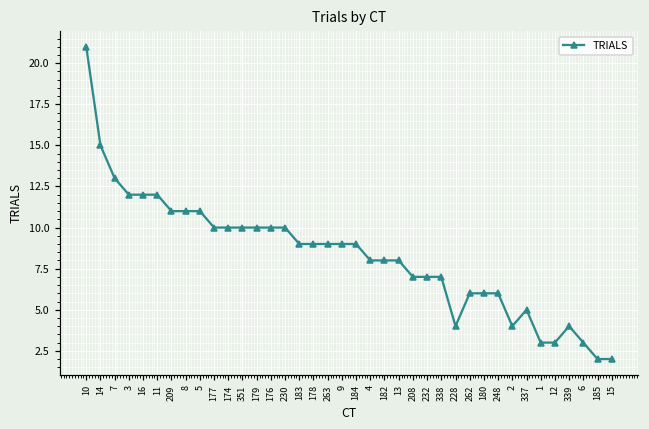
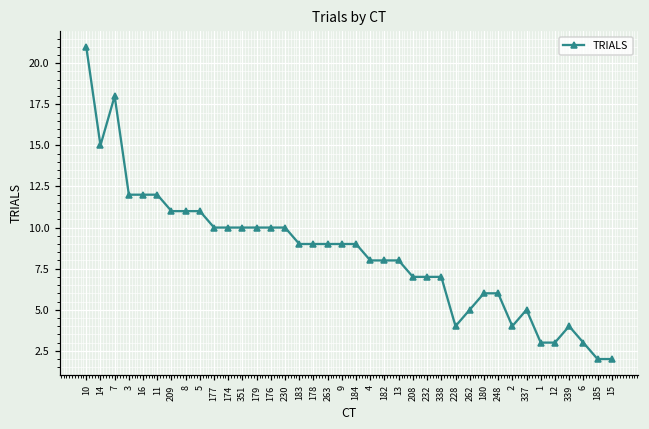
  {
    "10": 21,
    "14": 15,
-   "7": 13,
+   "7": 18,
    "3": 12,
    "16": 12,
    "11": 12,
    "209": 11,
    "8": 11,
    "5": 11,
    "177": 10,
    "174": 10,
    "351": 10,
    "179": 10,
    "176": 10,
    "230": 10,
    "183": 9,
    "178": 9,
    "263": 9,
    "9": 9,
    "184": 9,
    "4": 8,
    "182": 8,
    "13": 8,
    "208": 7,
    "232": 7,
    "338": 7,
    "228": 4,
-   "262": 6,
+   "262": 5,
    "180": 6,
    "248": 6,
    "2": 4,
    "337": 5,
    "1": 3,
    "12": 3,
    "339": 4,
    "6": 3,
    "185": 2,
    "15": 2
  }
